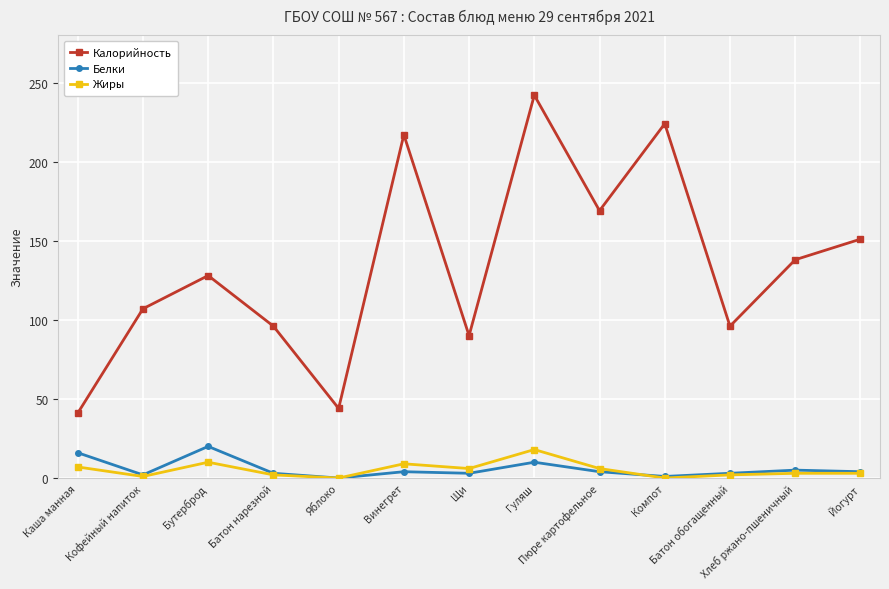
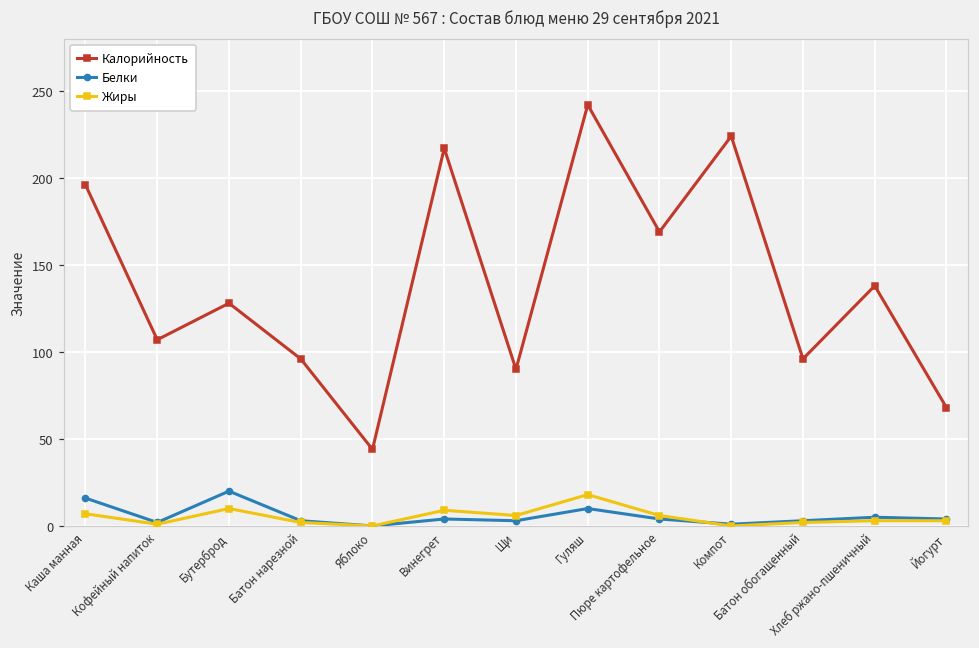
  {
    "Калорийность": {
-     "Каша манная": 41,
+     "Каша манная": 196,
      "Кофейный напиток": 107,
      "Бутерброд": 128,
      "Батон нарезной": 96,
      "Яблоко": 44,
      "Винегрет": 217,
      "Щи": 90,
      "Гуляш": 242,
      "Пюре картофельное": 169,
      "Компот": 224,
      "Батон обогащенный": 96,
      "Хлеб ржано-пшеничный": 138,
-     "Йогурт": 151
+     "Йогурт": 68
    },
    "Белки": {
      "Каша манная": 16,
      "Бутерброд": 20,
      "Винегрет": 4,
      "Щи": 3,
      "Гуляш": 10,
      "Пюре картофельное": 4,
      "Хлеб ржано-пшеничный": 5
    },
    "Жиры": {
      "Каша манная": 7,
      "Бутерброд": 10,
      "Винегрет": 9,
      "Щи": 6,
      "Гуляш": 18,
      "Пюре картофельное": 6,
      "Хлеб ржано-пшеничный": 3
    }
  }
